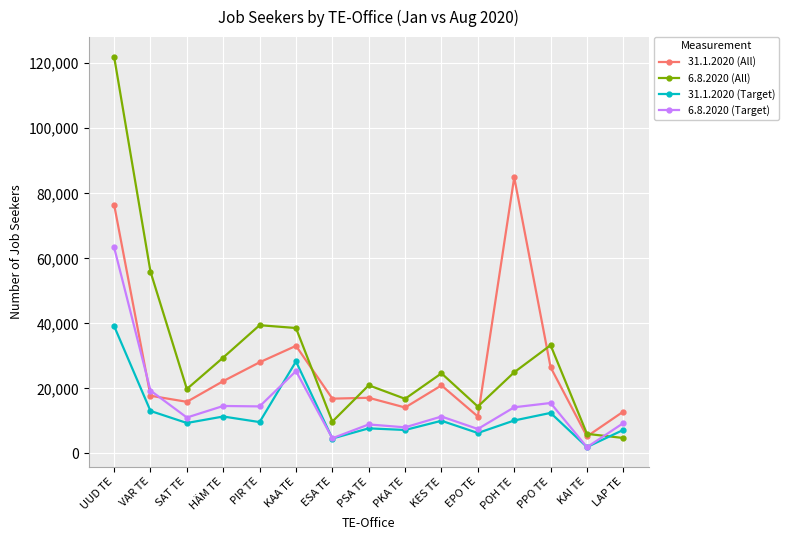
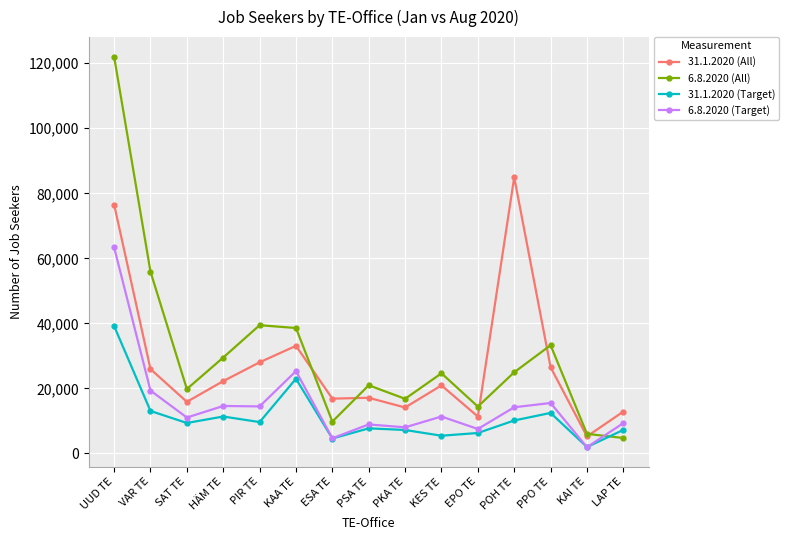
  {
    "31.1.2020 (All)": {
      "UUD TE": "77,000",
-     "VAR TE": "18,000",
+     "VAR TE": "26,000",
      "SAT TE": "16,000",
      "HÄM TE": "22,000",
      "PIR TE": "28,000",
      "KAA TE": "33,000",
      "ESA TE": "17,000",
      "PSA TE": "17,000",
      "PKA TE": "14,000",
      "KES TE": "21,000",
      "EPO TE": "11,000",
      "POH TE": "85,000",
      "PPO TE": "27,000",
      "LAP TE": "13,000"
    },
    "6.8.2020 (All)": {
      "UUD TE": "122,000",
      "VAR TE": "56,000",
      "SAT TE": "20,000",
      "HÄM TE": "30,000",
      "PIR TE": "39,000",
      "KAA TE": "39,000",
      "ESA TE": "10,000",
      "PSA TE": "21,000",
      "PKA TE": "17,000",
      "KES TE": "25,000",
      "EPO TE": "14,000",
      "POH TE": "25,000",
      "PPO TE": "33,000",
      "LAP TE": "5,000"
    },
    "31.1.2020 (Target)": {
      "UUD TE": "39,000",
      "VAR TE": "13,000",
      "SAT TE": "9,000",
      "HÄM TE": "11,000",
      "PIR TE": "10,000",
-     "KAA TE": "28,000",
+     "KAA TE": "23,000",
      "PSA TE": "8,000",
      "PKA TE": "7,000",
-     "KES TE": "10,000",
+     "KES TE": "5,000",
      "EPO TE": "6,000",
      "POH TE": "10,000",
      "PPO TE": "12,000",
      "LAP TE": "7,000"
    },
    "6.8.2020 (Target)": {
      "UUD TE": "63,000",
      "VAR TE": "19,000",
      "SAT TE": "11,000",
      "HÄM TE": "15,000",
      "PIR TE": "14,000",
      "KAA TE": "25,000",
      "PSA TE": "9,000",
      "PKA TE": "8,000",
      "KES TE": "11,000",
      "EPO TE": "8,000",
      "POH TE": "14,000",
      "PPO TE": "16,000",
      "LAP TE": "9,000"
    }
  }
